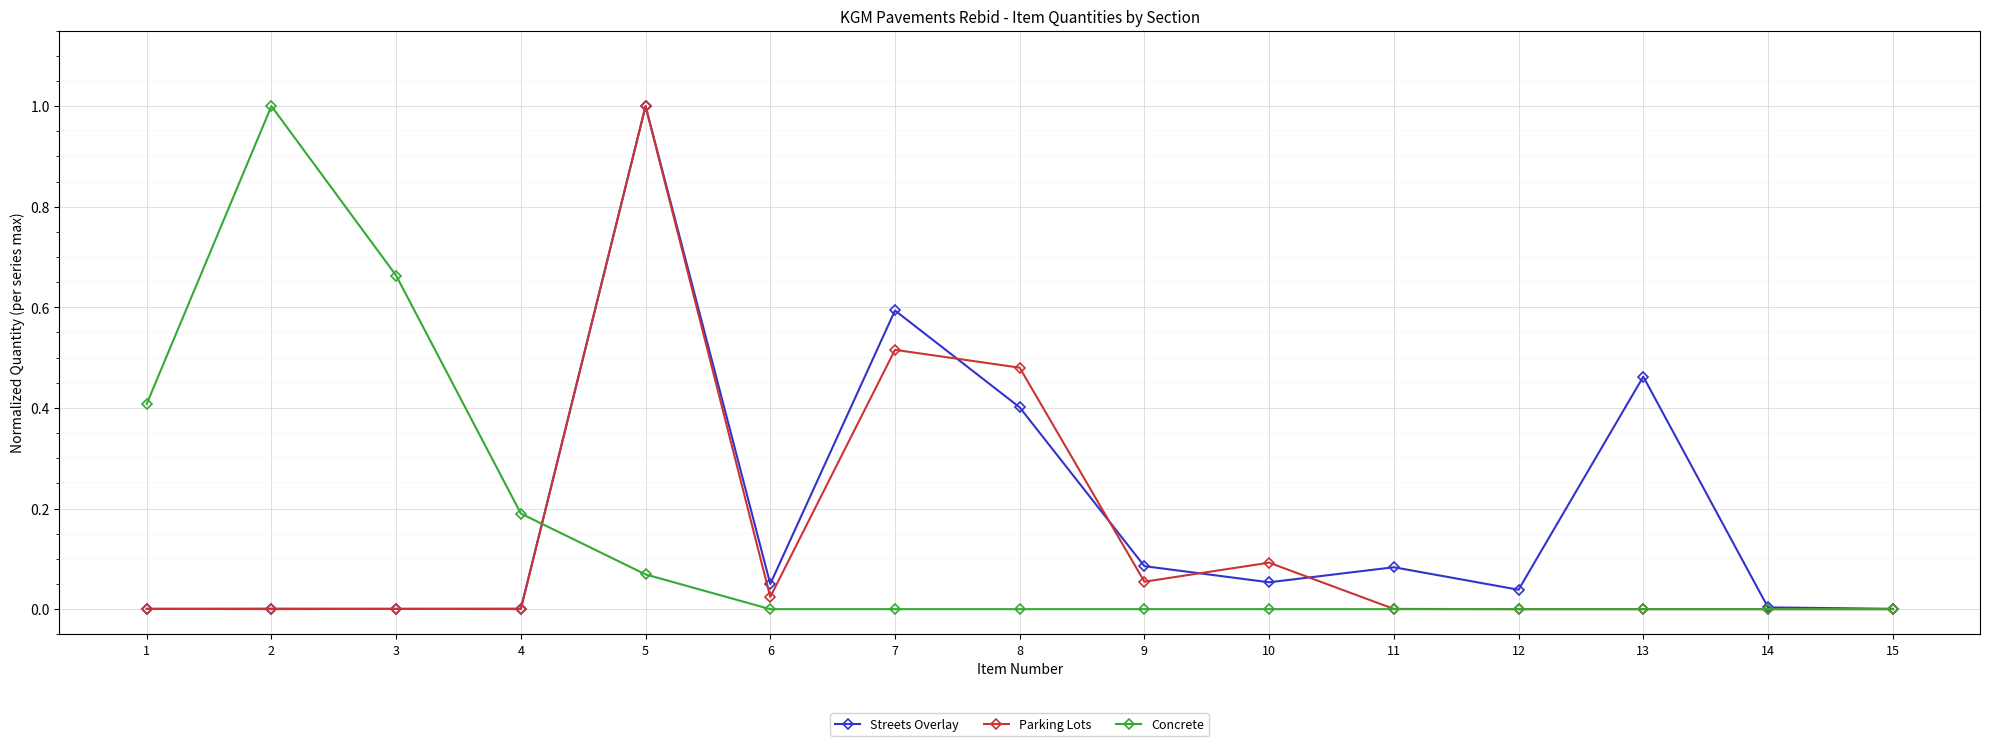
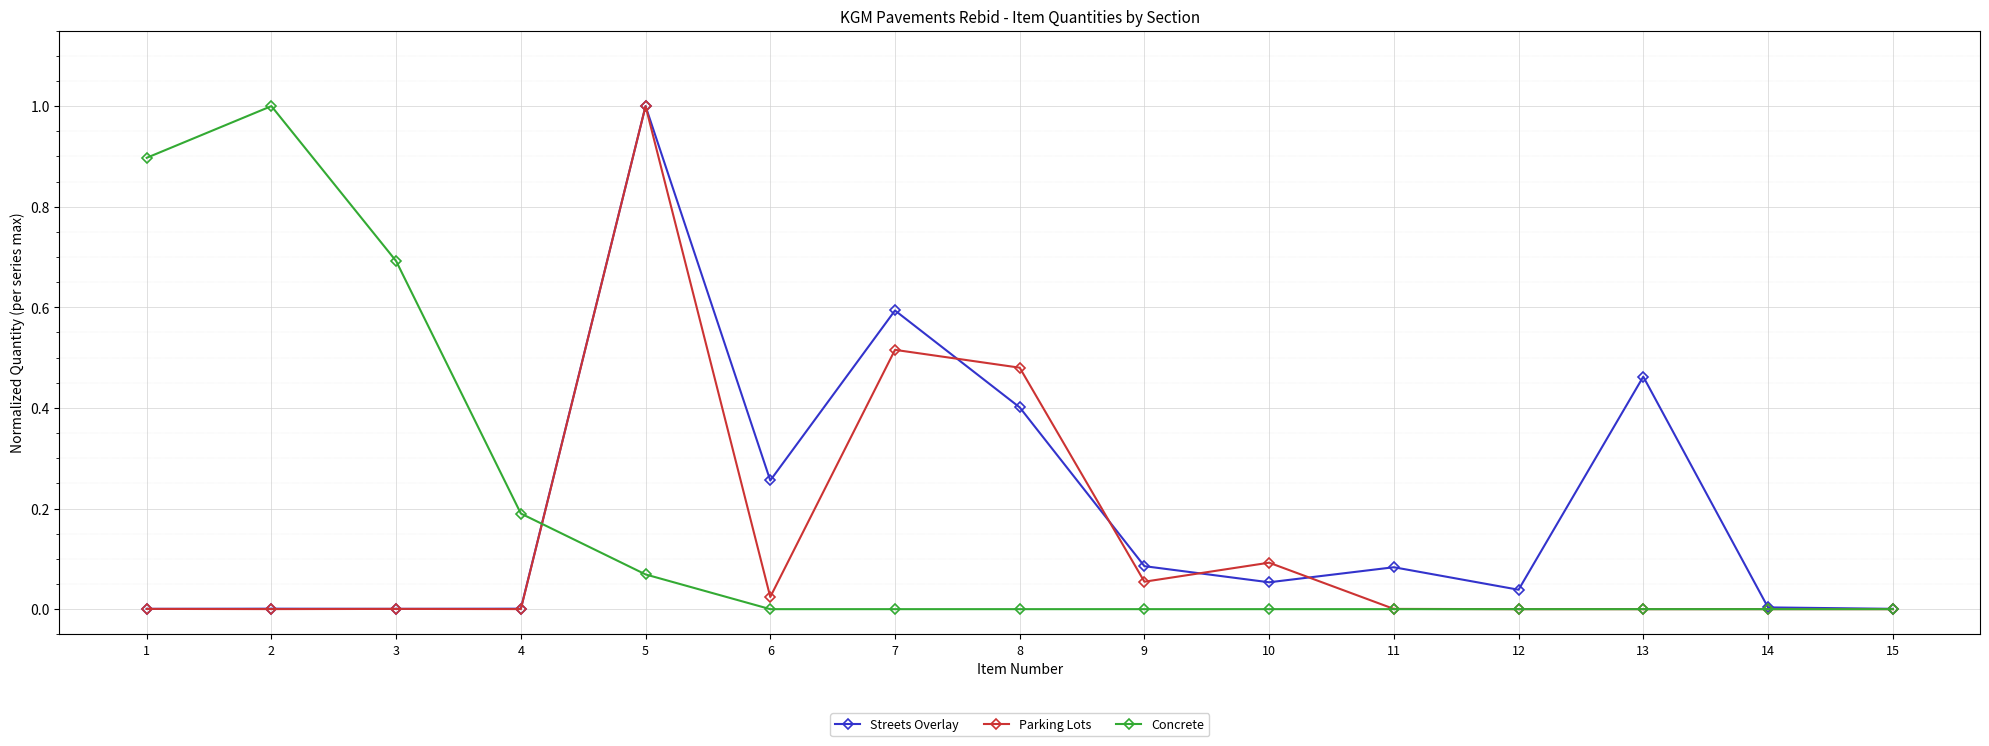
  {
    "Streets Overlay": {
-     "6": 0.05,
+     "6": 0.26,
      "7": 0.59,
      "8": 0.40,
      "9": 0.09,
      "10": 0.05,
      "11": 0.08,
      "12": 0.04,
      "13": 0.46
    },
    "Parking Lots": {
      "6": 0.02,
      "7": 0.52,
      "8": 0.48,
      "9": 0.05,
      "10": 0.09
    },
    "Concrete": {
-     "1": 0.41,
+     "1": 0.90,
      "2": 1.00,
-     "3": 0.66,
+     "3": 0.69,
      "4": 0.19,
      "5": 0.07,
      "6": 0.00,
      "7": 0.00,
      "8": 0.00,
      "9": 0.00,
      "10": 0.00
    }
  }
